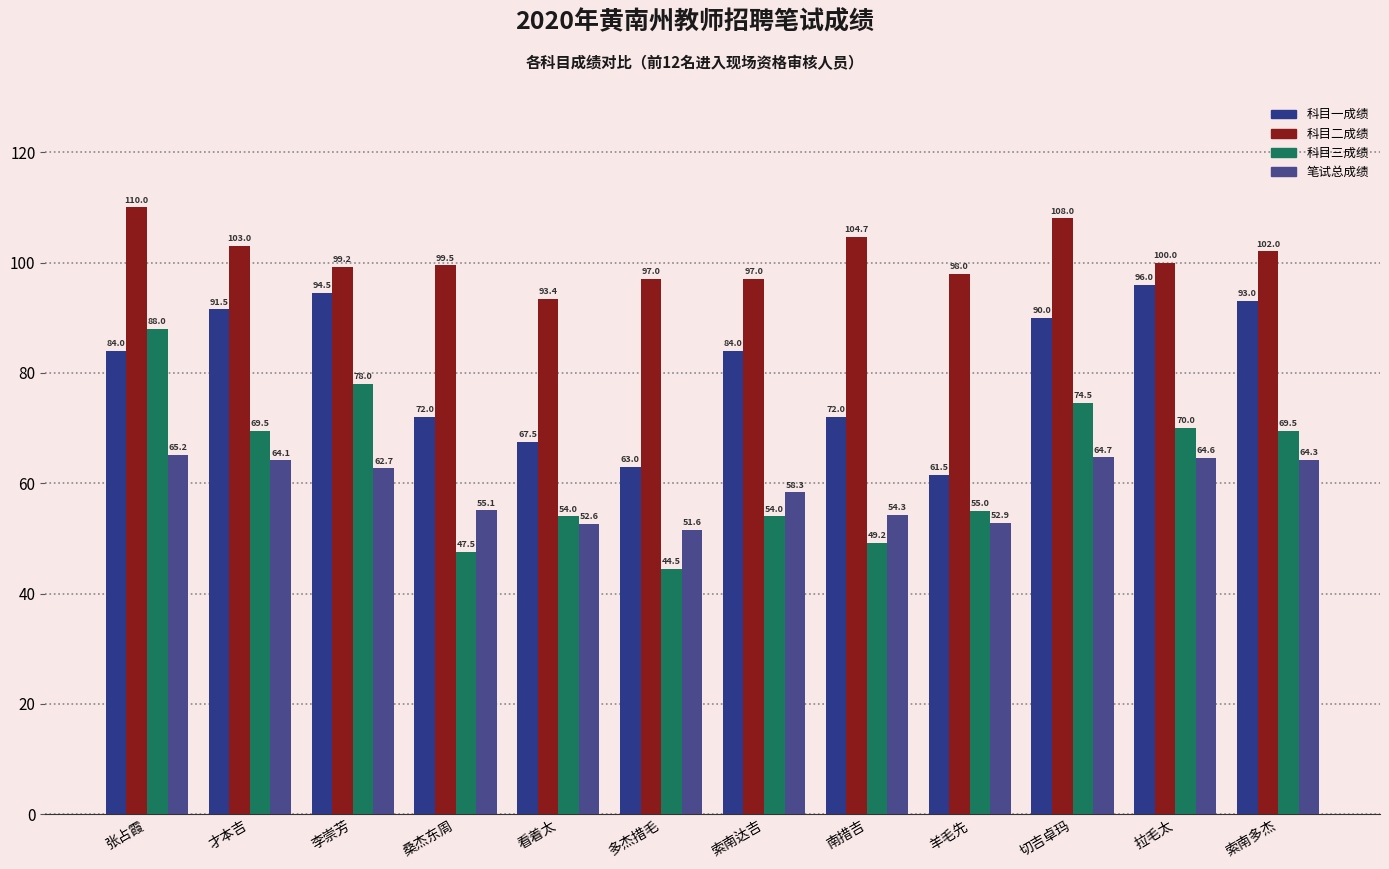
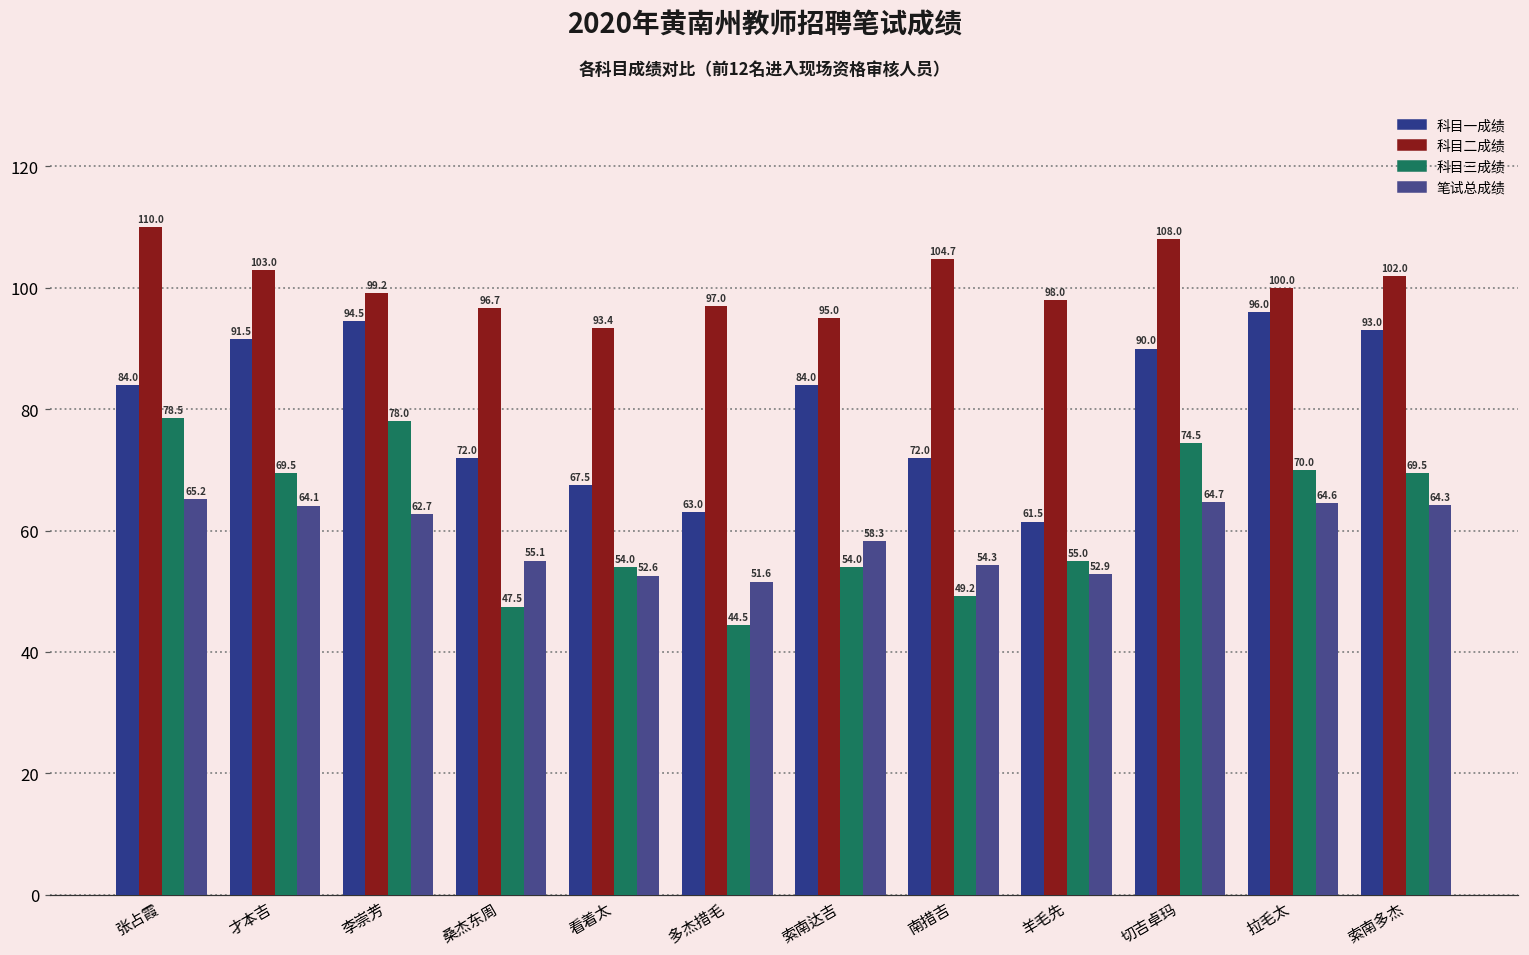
  {
    "科目二成绩": {
      "张占霞": 110.0,
      "才本吉": 103.0,
      "李崇芳": 99.2,
-     "桑杰东周": 99.5,
+     "桑杰东周": 96.7,
      "看着太": 93.4,
      "多杰措毛": 97.0,
-     "索南达吉": 97.0,
+     "索南达吉": 95.0,
      "南措吉": 104.7,
      "羊毛先": 98.0,
      "切吉卓玛": 108.0,
      "拉毛太": 100.0,
      "索南多杰": 102.0
    },
    "科目三成绩": {
-     "张占霞": 88.0,
+     "张占霞": 78.5,
      "才本吉": 69.5,
      "李崇芳": 78.0,
      "桑杰东周": 47.5,
      "看着太": 54.0,
      "多杰措毛": 44.5,
      "索南达吉": 54.0,
      "南措吉": 49.2,
      "羊毛先": 55.0,
      "切吉卓玛": 74.5,
      "拉毛太": 70.0,
      "索南多杰": 69.5
    }
  }
